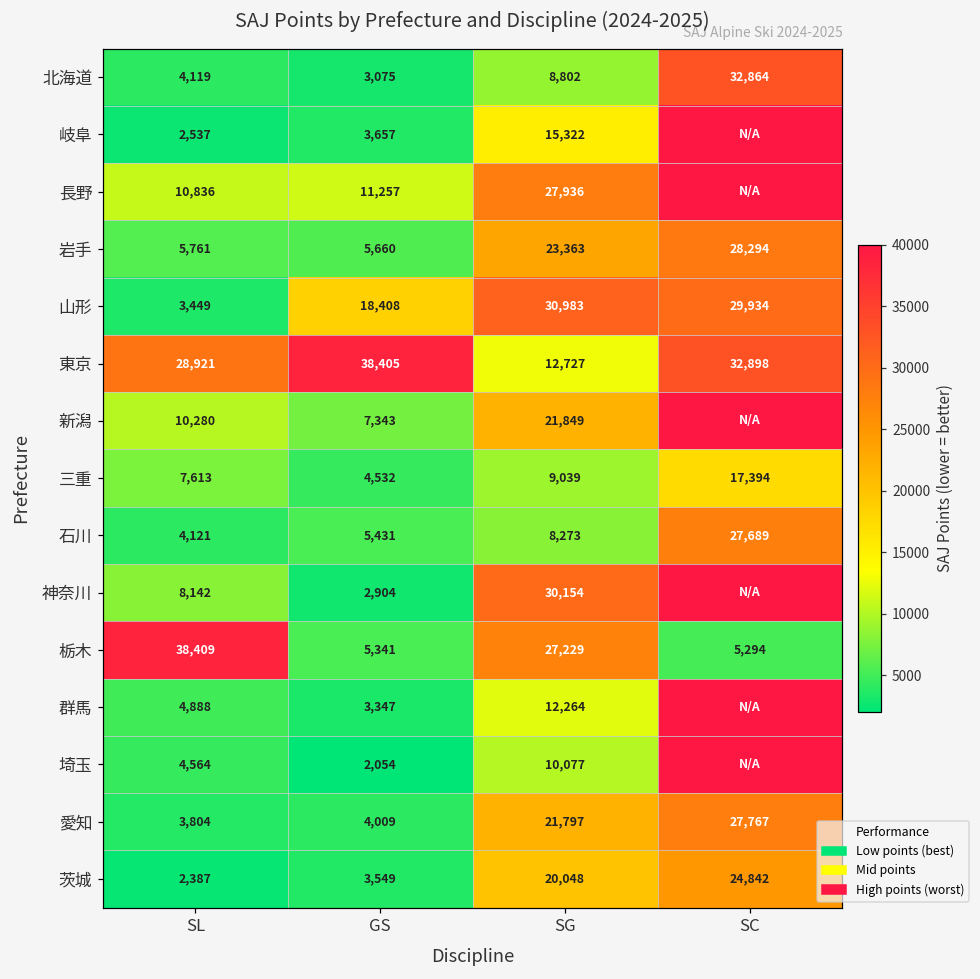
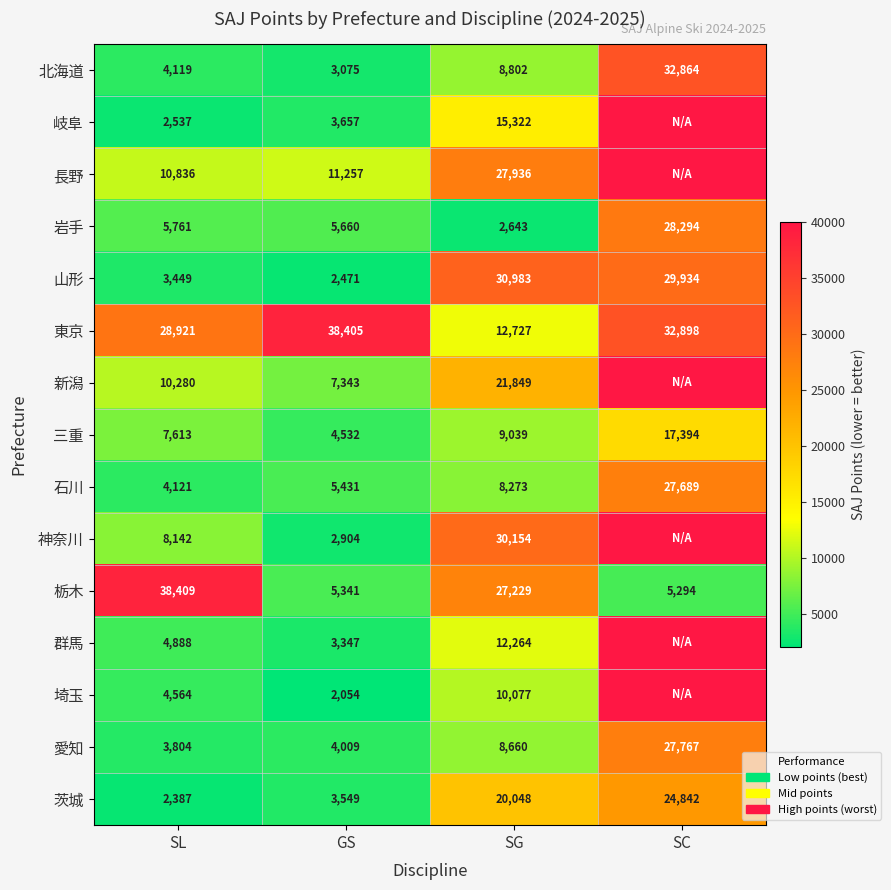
  {
    "北海道": {
      "SL": "4,119",
      "GS": "3,075",
      "SG": "8,802",
      "SC": "32,864"
    },
    "岐阜": {
      "SL": "2,537",
      "GS": "3,657",
      "SG": "15,322"
    },
    "長野": {
      "SL": "10,836",
      "GS": "11,257",
      "SG": "27,936"
    },
    "岩手": {
      "SL": "5,761",
      "GS": "5,660",
-     "SG": "23,363",
+     "SG": "2,643",
      "SC": "28,294"
    },
    "山形": {
      "SL": "3,449",
-     "GS": "18,408",
+     "GS": "2,471",
      "SG": "30,983",
      "SC": "29,934"
    },
    "東京": {
      "SL": "28,921",
      "GS": "38,405",
      "SG": "12,727",
      "SC": "32,898"
    },
    "新潟": {
      "SL": "10,280",
      "GS": "7,343",
      "SG": "21,849"
    },
    "三重": {
      "SL": "7,613",
      "GS": "4,532",
      "SG": "9,039",
      "SC": "17,394"
    },
    "石川": {
      "SL": "4,121",
      "GS": "5,431",
      "SG": "8,273",
      "SC": "27,689"
    },
    "神奈川": {
      "SL": "8,142",
      "GS": "2,904",
      "SG": "30,154"
    },
    "栃木": {
      "SL": "38,409",
      "GS": "5,341",
      "SG": "27,229",
      "SC": "5,294"
    },
    "群馬": {
      "SL": "4,888",
      "GS": "3,347",
      "SG": "12,264"
    },
    "埼玉": {
      "SL": "4,564",
      "GS": "2,054",
      "SG": "10,077"
    },
    "愛知": {
      "SL": "3,804",
      "GS": "4,009",
-     "SG": "21,797",
+     "SG": "8,660",
      "SC": "27,767"
    },
    "茨城": {
      "SL": "2,387",
      "GS": "3,549",
      "SG": "20,048",
      "SC": "24,842"
    }
  }
